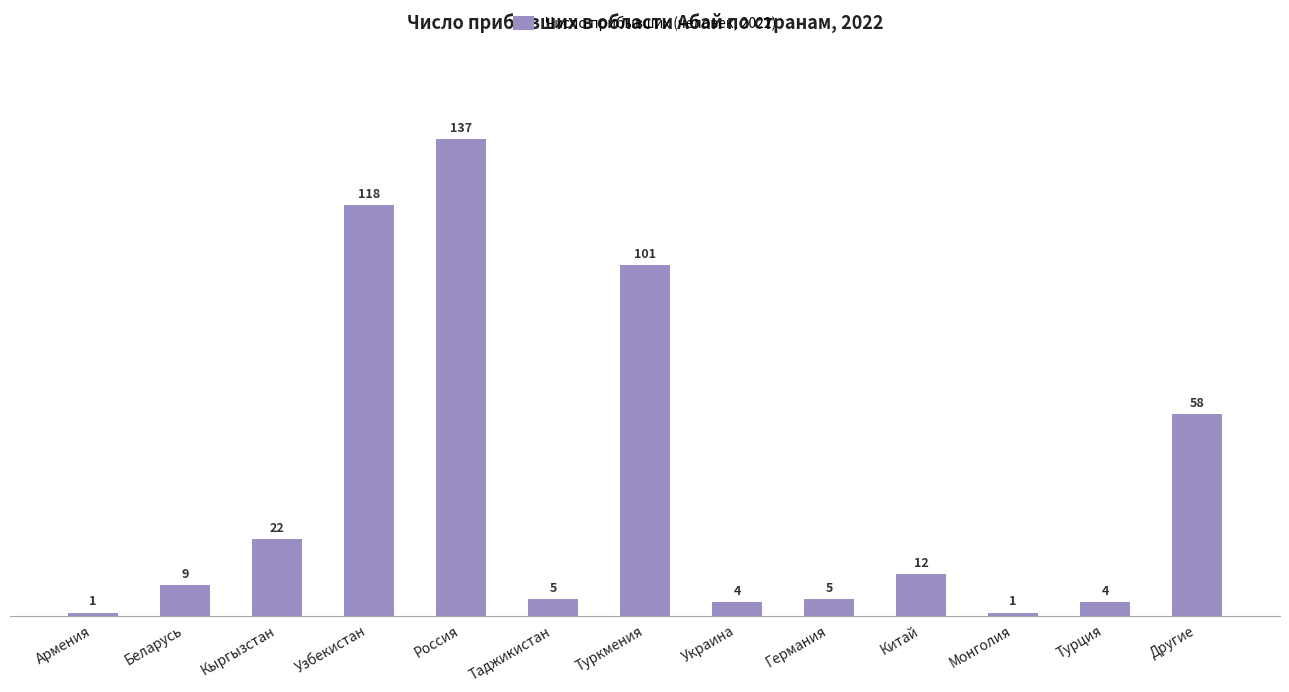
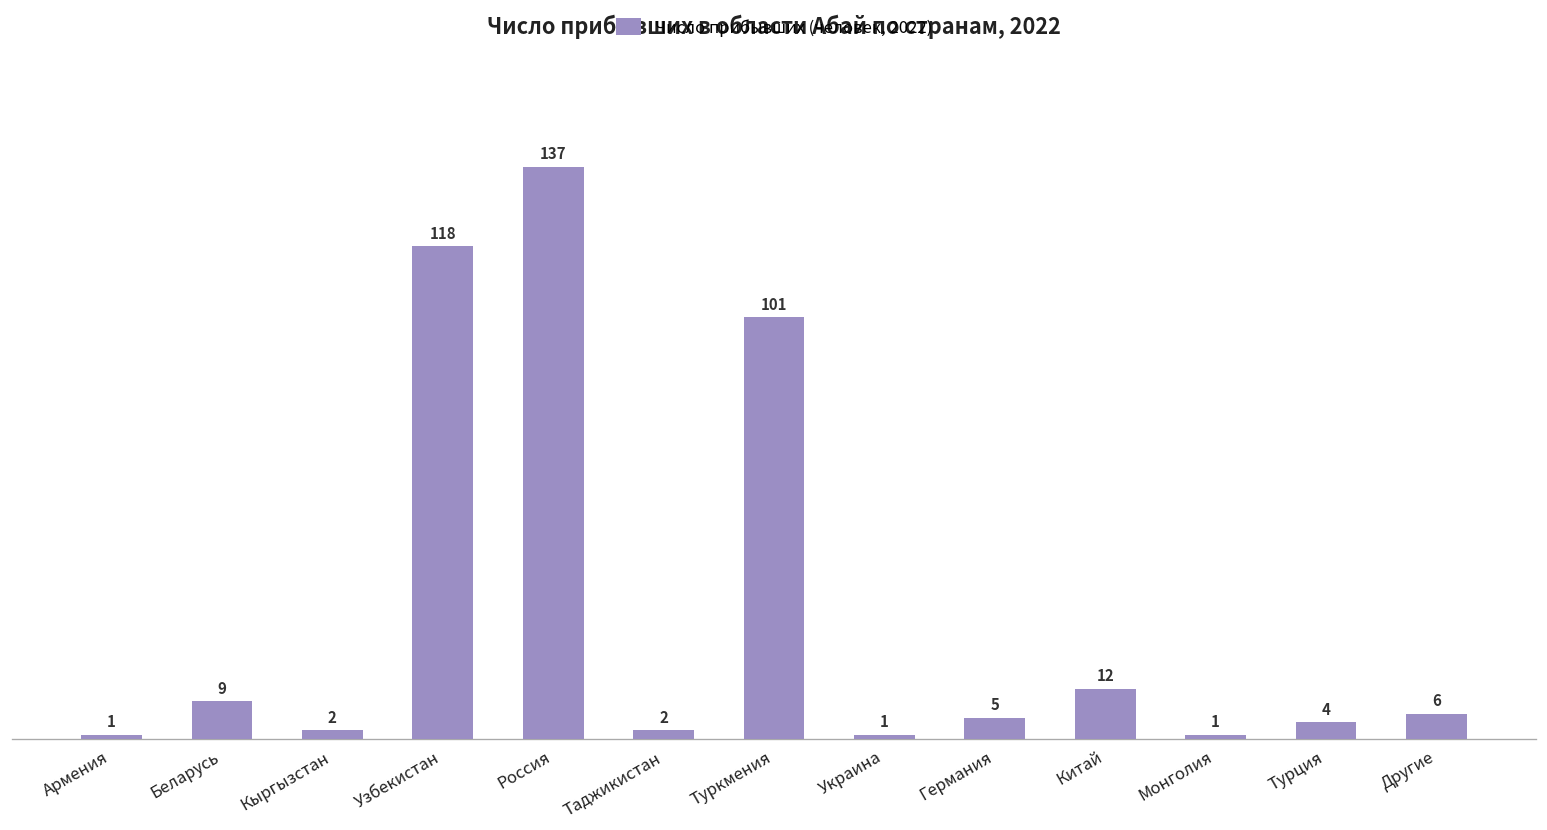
  {
    "Армения": 1,
    "Беларусь": 9,
-   "Кыргызстан": 22,
+   "Кыргызстан": 2,
    "Узбекистан": 118,
    "Россия": 137,
-   "Таджикистан": 5,
+   "Таджикистан": 2,
    "Туркмения": 101,
-   "Украина": 4,
+   "Украина": 1,
    "Германия": 5,
    "Китай": 12,
    "Монголия": 1,
    "Турция": 4,
-   "Другие": 58
+   "Другие": 6
  }
